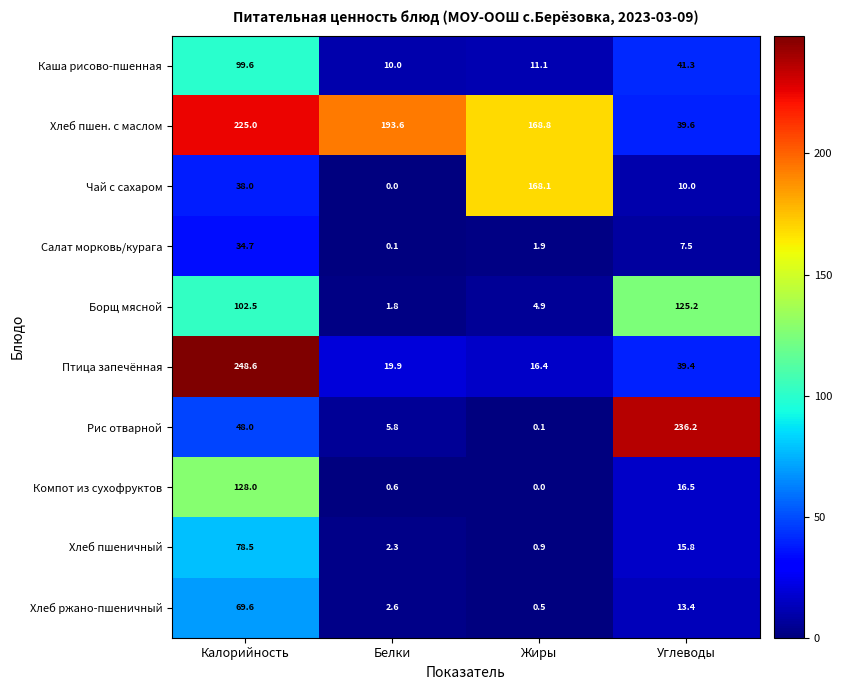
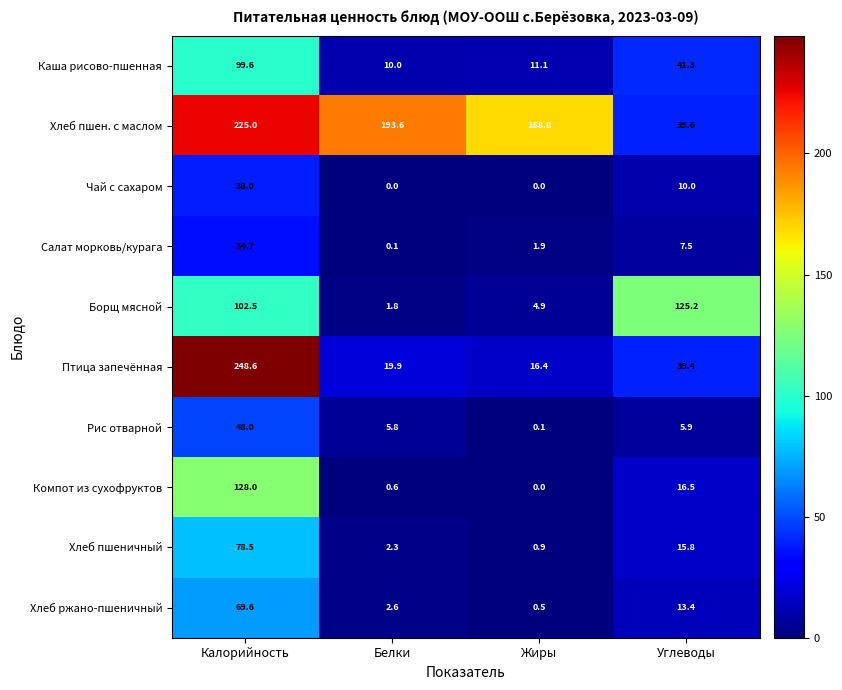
  {
    "Каша рисово-пшенная": {
      "Калорийность": 99.6,
      "Белки": 10.0,
      "Жиры": 11.1,
      "Углеводы": 41.3
    },
    "Хлеб пшен. с маслом": {
      "Калорийность": 225.0,
      "Белки": 193.6,
      "Жиры": 168.8,
      "Углеводы": 39.6
    },
    "Чай с сахаром": {
      "Калорийность": 38.0,
      "Белки": 0.0,
-     "Жиры": 168.1,
+     "Жиры": 0.0,
      "Углеводы": 10.0
    },
    "Салат морковь/курага": {
      "Калорийность": 34.7,
      "Белки": 0.1,
      "Жиры": 1.9,
      "Углеводы": 7.5
    },
    "Борщ мясной": {
      "Калорийность": 102.5,
      "Белки": 1.8,
      "Жиры": 4.9,
      "Углеводы": 125.2
    },
    "Птица запечённая": {
      "Калорийность": 248.6,
      "Белки": 19.9,
      "Жиры": 16.4,
      "Углеводы": 39.4
    },
    "Рис отварной": {
      "Калорийность": 48.0,
      "Белки": 5.8,
      "Жиры": 0.1,
-     "Углеводы": 236.2
+     "Углеводы": 5.9
    },
    "Компот из сухофруктов": {
      "Калорийность": 128.0,
      "Белки": 0.6,
      "Жиры": 0.0,
      "Углеводы": 16.5
    },
    "Хлеб пшеничный": {
      "Калорийность": 78.5,
      "Белки": 2.3,
      "Жиры": 0.9,
      "Углеводы": 15.8
    },
    "Хлеб ржано-пшеничный": {
      "Калорийность": 69.6,
      "Белки": 2.6,
      "Жиры": 0.5,
      "Углеводы": 13.4
    }
  }
